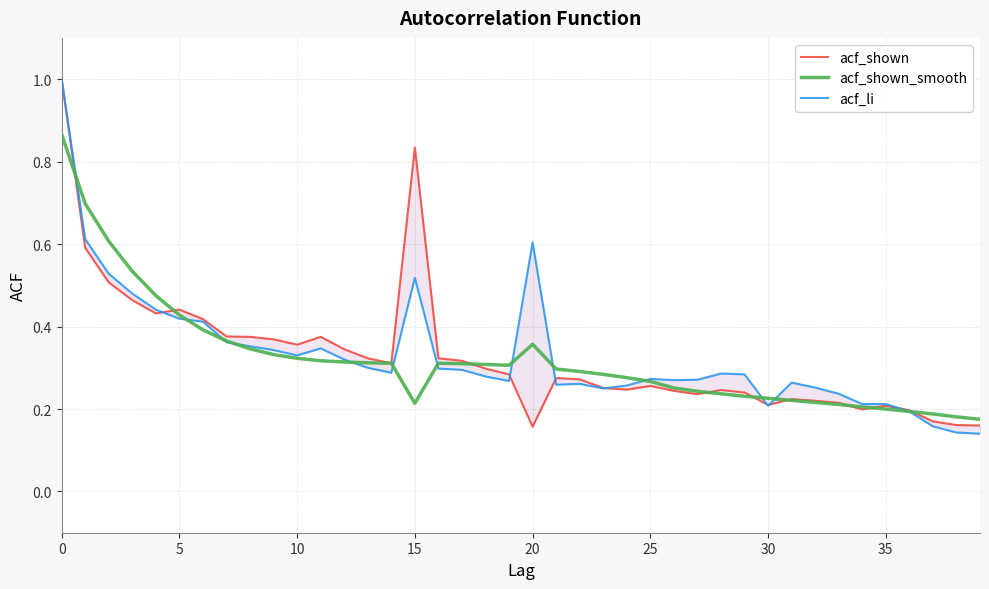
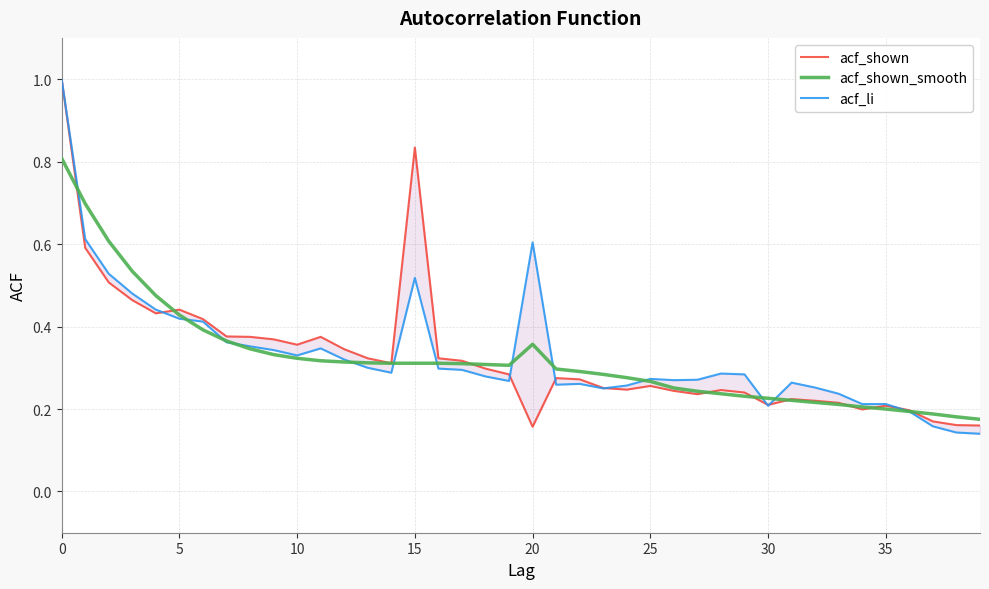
  {
    "acf_shown": {
      "20": 0.16,
      "25": 0.26
    },
    "acf_shown_smooth": {
-     "0": 0.87,
+     "0": 0.81,
      "5": 0.43,
      "10": 0.32,
-     "15": 0.21,
+     "15": 0.31,
      "20": 0.36,
      "30": 0.23,
      "35": 0.20
    },
    "acf_li": {
      "5": 0.42,
      "10": 0.33,
      "15": 0.52
    }
  }
